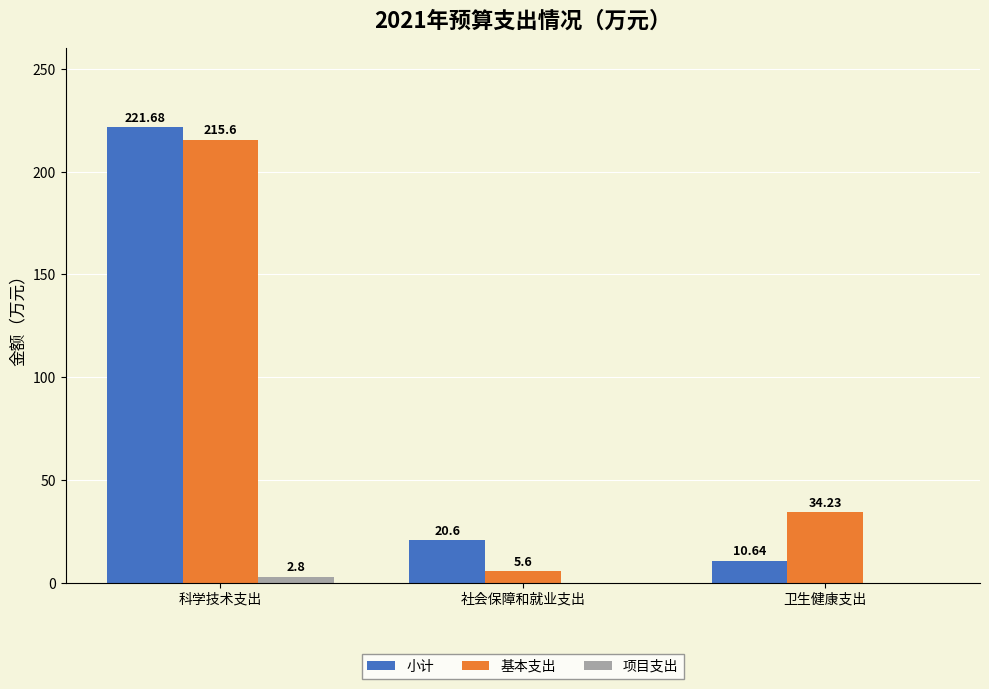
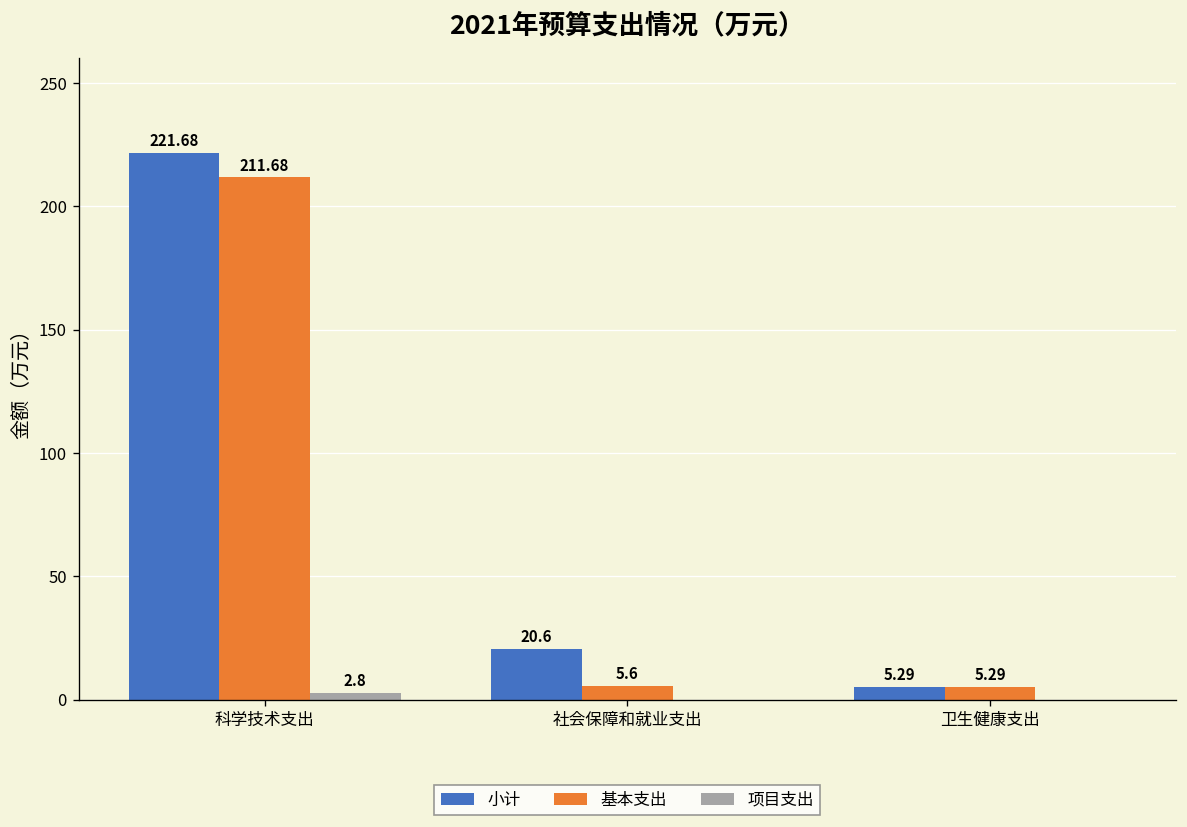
  {
    "小计": {
      "科学技术支出": 221.68,
      "社会保障和就业支出": 20.6,
-     "卫生健康支出": 10.64
+     "卫生健康支出": 5.29
    },
    "基本支出": {
-     "科学技术支出": 215.6,
+     "科学技术支出": 211.68,
      "社会保障和就业支出": 5.6,
-     "卫生健康支出": 34.23
+     "卫生健康支出": 5.29
    },
    "项目支出": {
      "科学技术支出": 2.8
    }
  }
